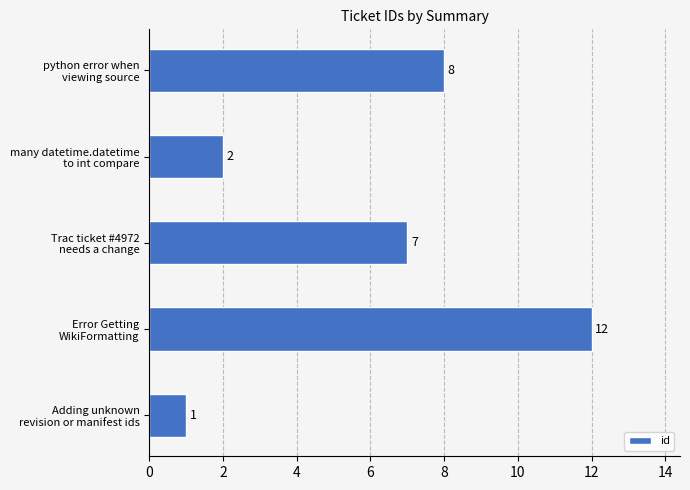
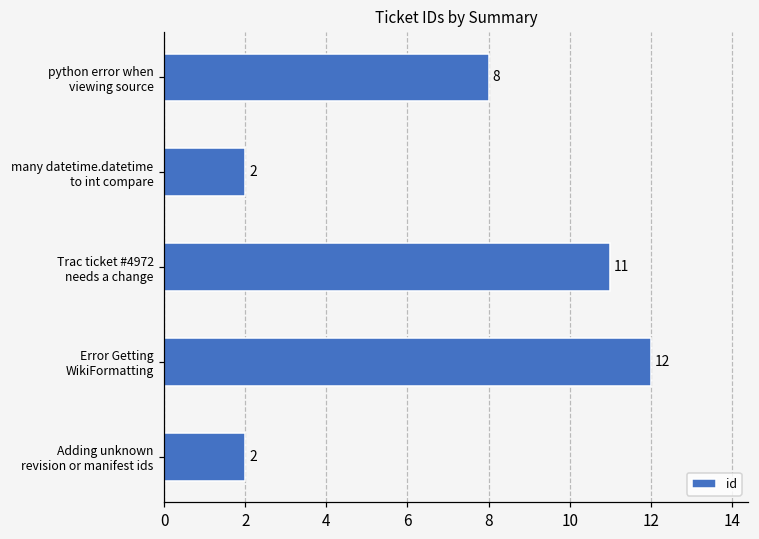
  {
    "python error when viewing source": 8,
    "many datetime.datetime to int compare": 2,
-   "Trac ticket #4972 needs a change": 7,
+   "Trac ticket #4972 needs a change": 11,
    "Error Getting WikiFormatting": 12,
-   "Adding unknown revision or manifest ids": 1
+   "Adding unknown revision or manifest ids": 2
  }
